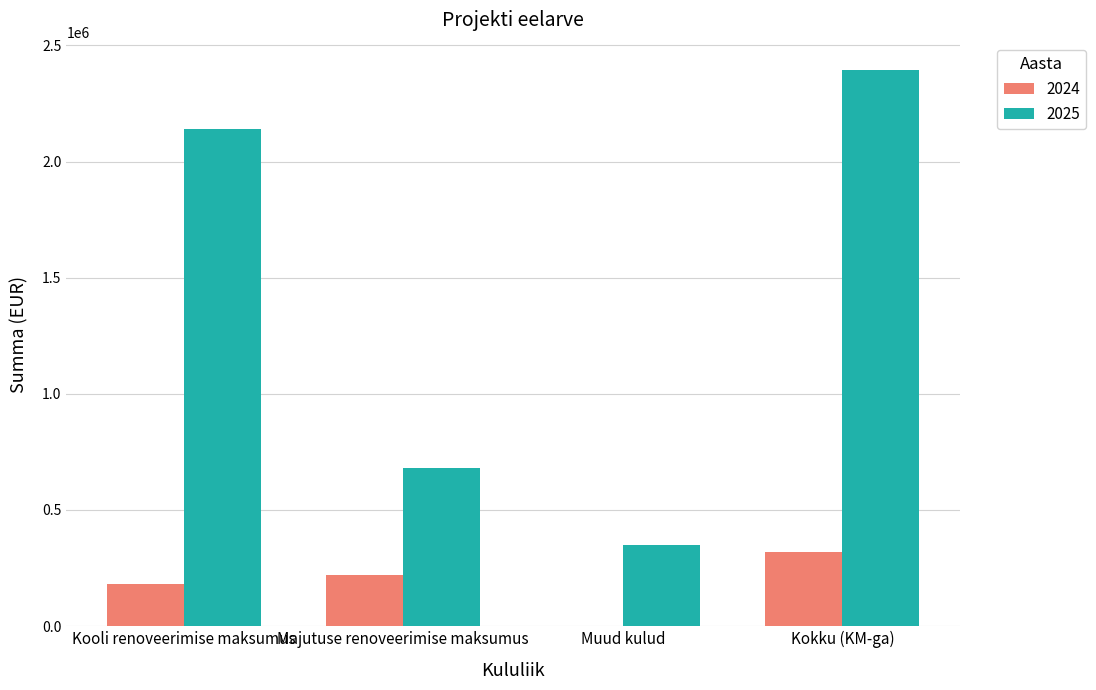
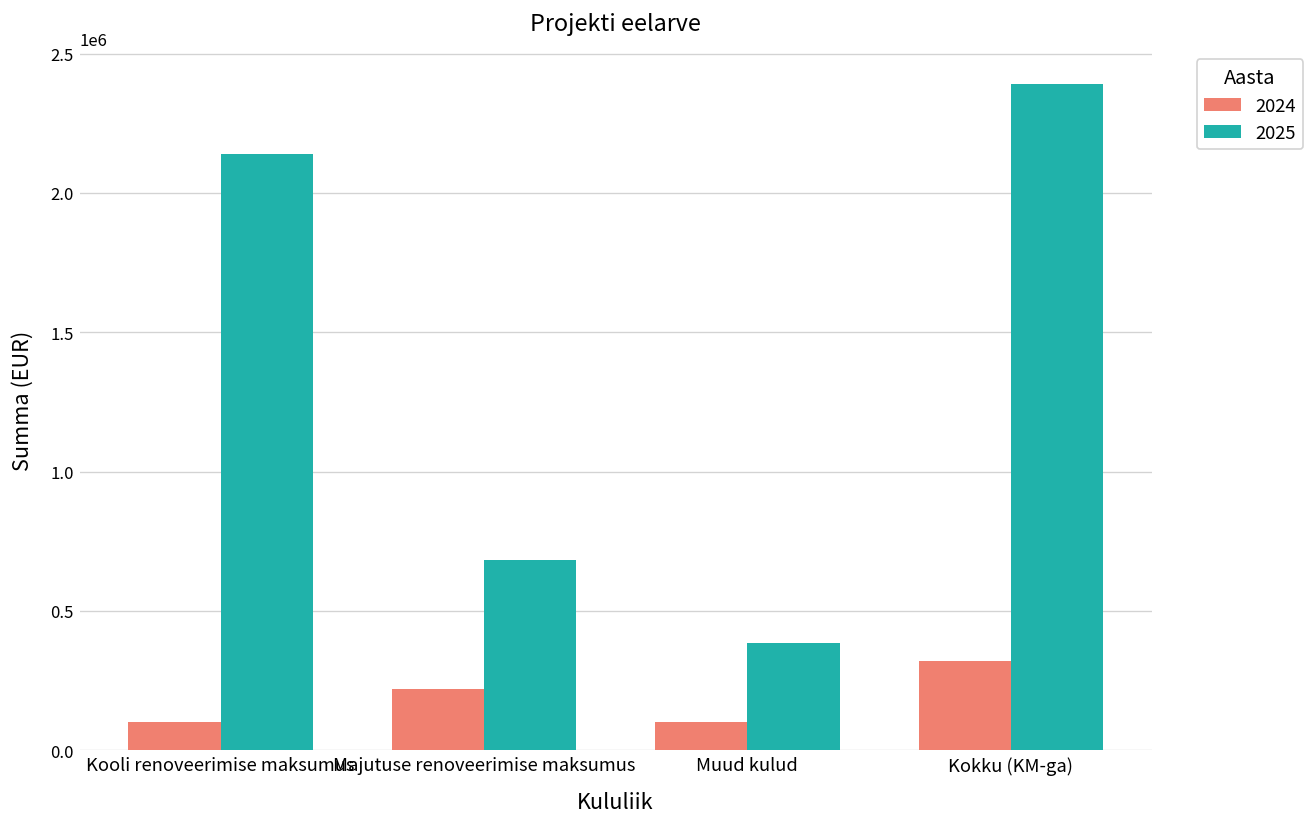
  {
    "2024": {
-     "Kooli renoveerimise maksumus": 180000,
+     "Kooli renoveerimise maksumus": 100000,
      "Majutuse renoveerimise maksumus": 220000,
-     "Muud kulud": 0,
+     "Muud kulud": 100000,
      "Kokku (KM-ga)": 320000
    },
    "2025": {
      "Kooli renoveerimise maksumus": 2140000,
      "Majutuse renoveerimise maksumus": 680000,
-     "Muud kulud": 350000,
+     "Muud kulud": 390000,
      "Kokku (KM-ga)": 2390000
    }
  }
